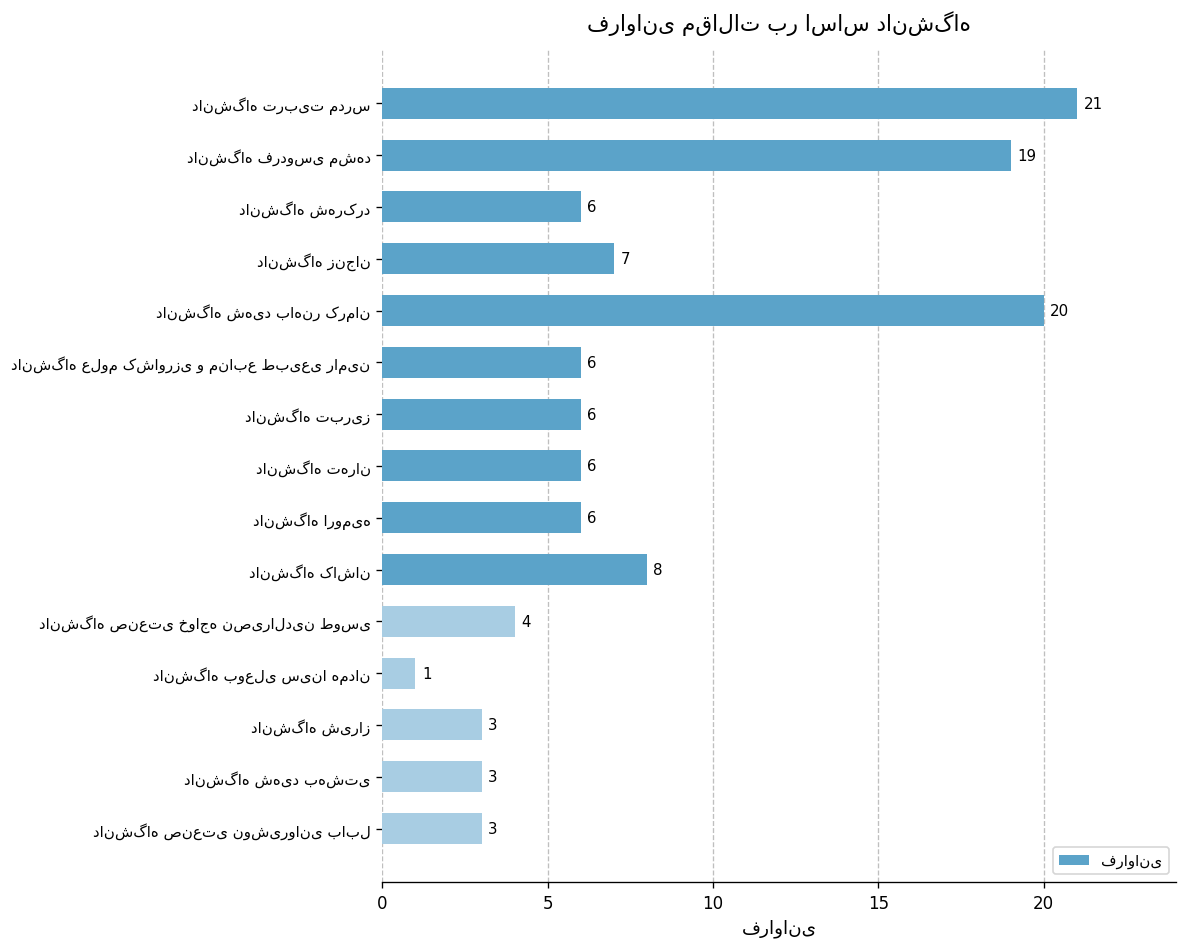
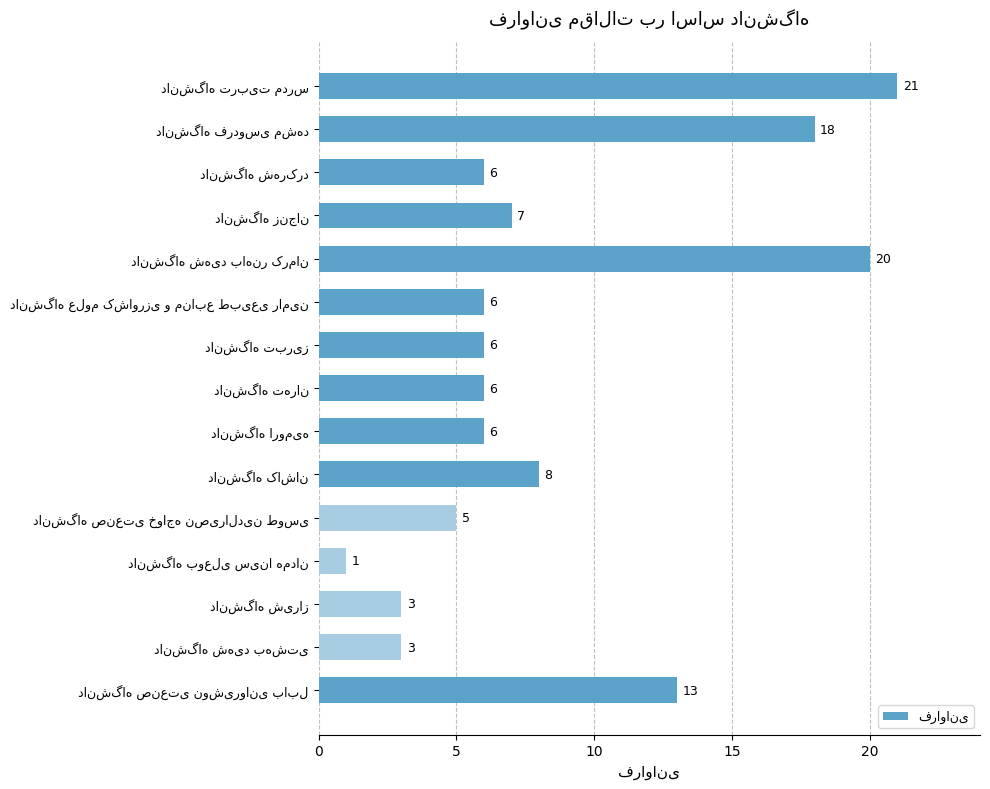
  {
    "دانشگاه تربیت مدرس": 21,
-   "دانشگاه فردوسی مشهد": 19,
+   "دانشگاه فردوسی مشهد": 18,
    "دانشگاه شهرکرد": 6,
    "دانشگاه زنجان": 7,
    "دانشگاه شهید باهنر کرمان": 20,
    "دانشگاه علوم کشاورزی و منابع طبیعی رامین": 6,
    "دانشگاه تبریز": 6,
    "دانشگاه تهران": 6,
    "دانشگاه ارومیه": 6,
    "دانشگاه کاشان": 8,
-   "دانشگاه صنعتی خواجه نصیرالدین طوسی": 4,
+   "دانشگاه صنعتی خواجه نصیرالدین طوسی": 5,
    "دانشگاه بوعلی سینا همدان": 1,
    "دانشگاه شیراز": 3,
    "دانشگاه شهید بهشتی": 3,
-   "دانشگاه صنعتی نوشیروانی بابل": 3
+   "دانشگاه صنعتی نوشیروانی بابل": 13
  }
